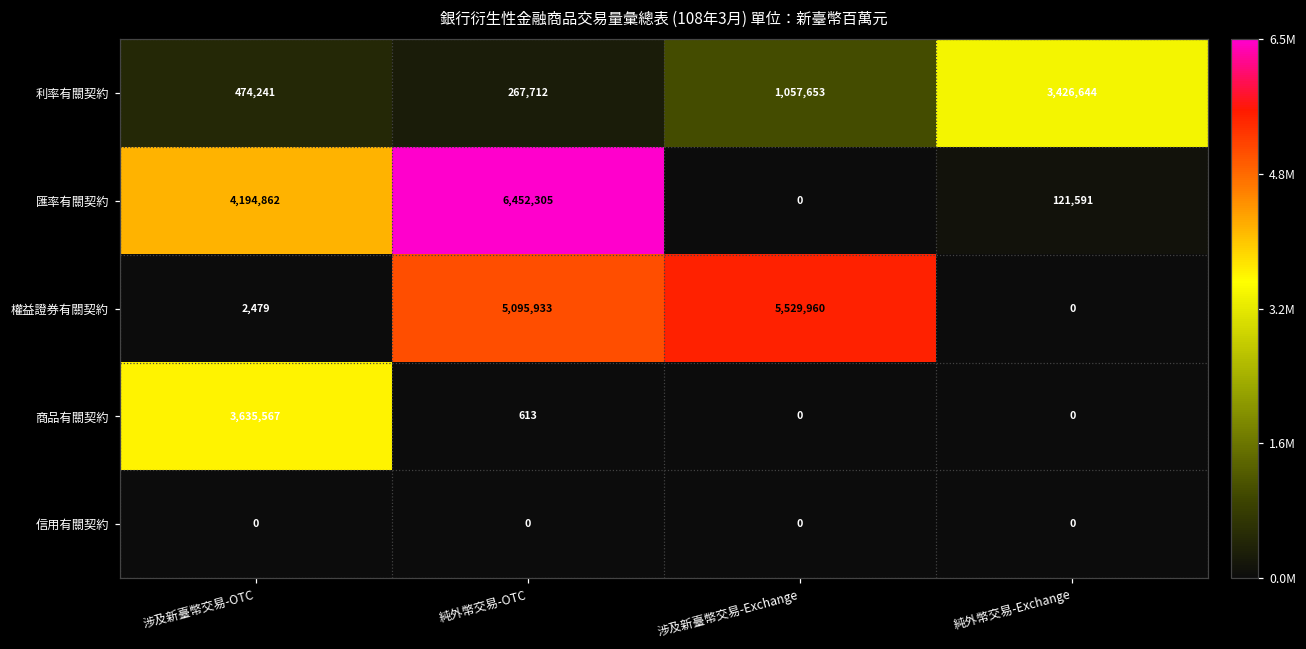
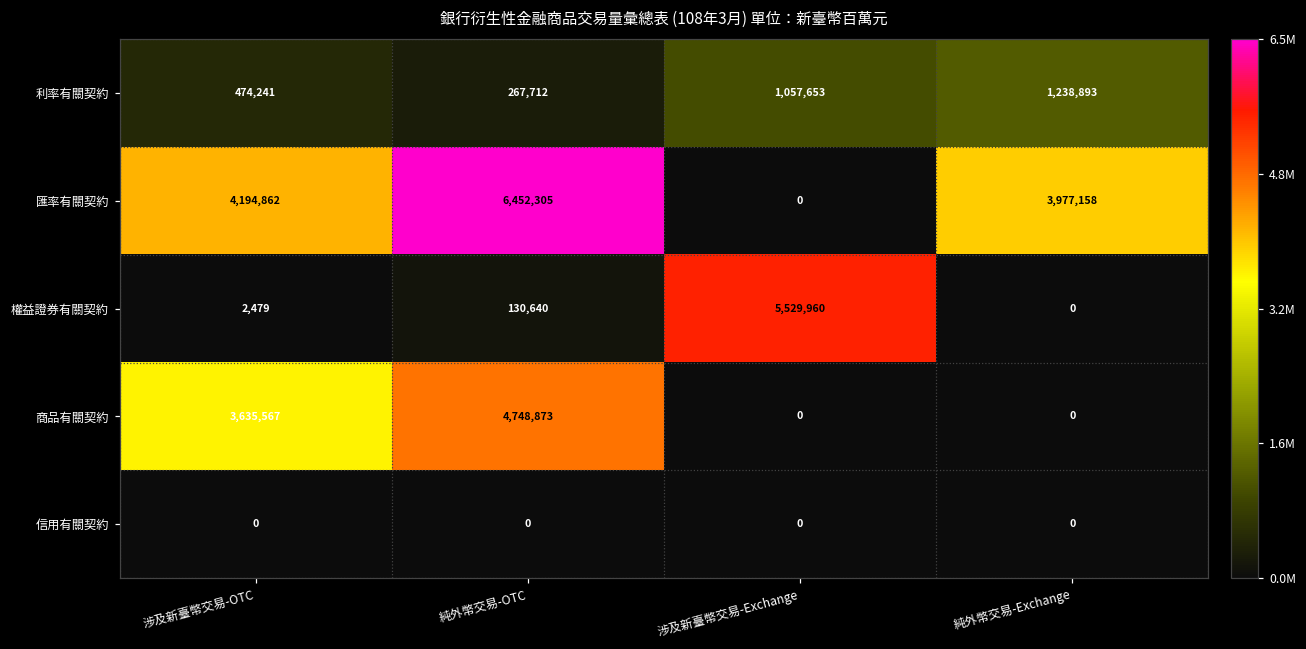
  {
    "利率有關契約": {
      "涉及新臺幣交易-OTC": "474,241",
      "純外幣交易-OTC": "267,712",
      "涉及新臺幣交易-Exchange": "1,057,653",
-     "純外幣交易-Exchange": "3,426,644"
+     "純外幣交易-Exchange": "1,238,893"
    },
    "匯率有關契約": {
      "涉及新臺幣交易-OTC": "4,194,862",
      "純外幣交易-OTC": "6,452,305",
      "涉及新臺幣交易-Exchange": "0",
-     "純外幣交易-Exchange": "121,591"
+     "純外幣交易-Exchange": "3,977,158"
    },
    "權益證券有關契約": {
      "涉及新臺幣交易-OTC": "2,479",
-     "純外幣交易-OTC": "5,095,933",
+     "純外幣交易-OTC": "130,640",
      "涉及新臺幣交易-Exchange": "5,529,960",
      "純外幣交易-Exchange": "0"
    },
    "商品有關契約": {
      "涉及新臺幣交易-OTC": "3,635,567",
-     "純外幣交易-OTC": "613",
+     "純外幣交易-OTC": "4,748,873",
      "涉及新臺幣交易-Exchange": "0",
      "純外幣交易-Exchange": "0"
    },
    "信用有關契約": {
      "涉及新臺幣交易-OTC": "0",
      "純外幣交易-OTC": "0",
      "涉及新臺幣交易-Exchange": "0",
      "純外幣交易-Exchange": "0"
    }
  }
